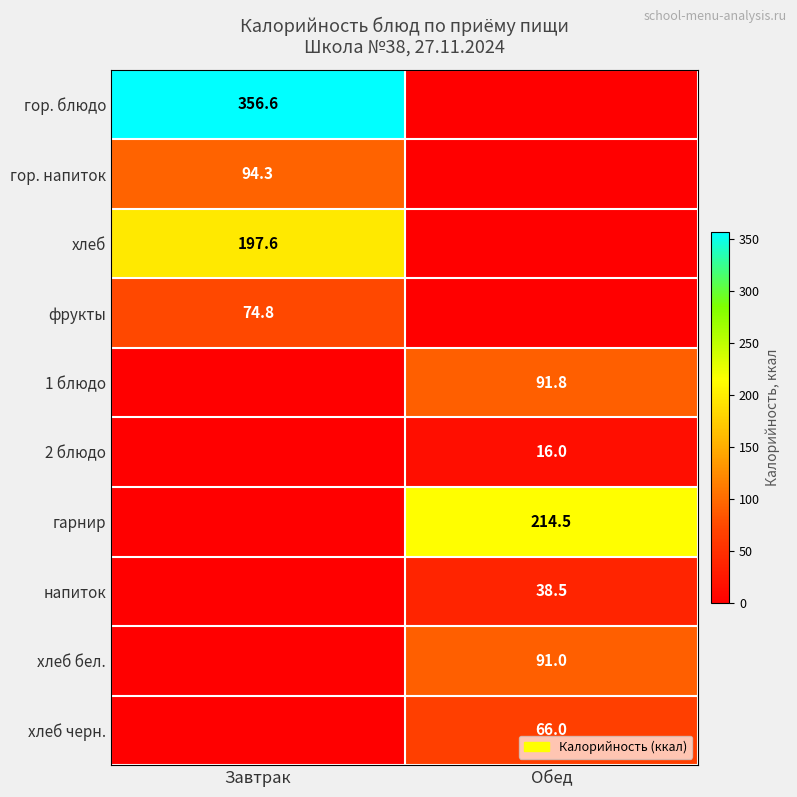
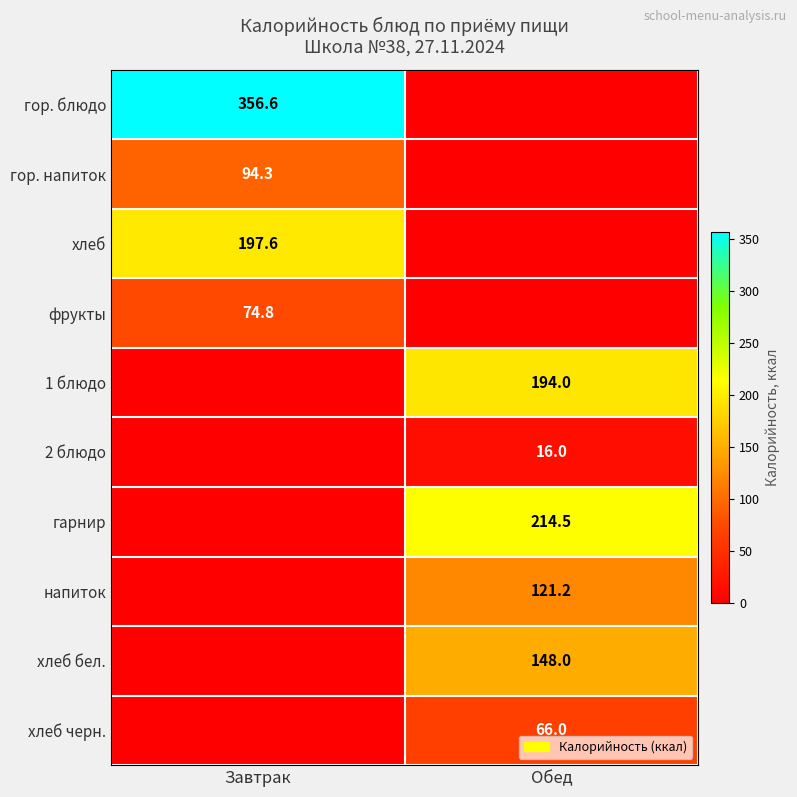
  {
    "гор. блюдо": {
      "Завтрак": 356.6
    },
    "гор. напиток": {
      "Завтрак": 94.3
    },
    "хлеб": {
      "Завтрак": 197.6
    },
    "фрукты": {
      "Завтрак": 74.8
    },
    "1 блюдо": {
-     "Обед": 91.8
+     "Обед": 194.0
    },
    "2 блюдо": {
      "Обед": 16.0
    },
    "гарнир": {
      "Обед": 214.5
    },
    "напиток": {
-     "Обед": 38.5
+     "Обед": 121.2
    },
    "хлеб бел.": {
-     "Обед": 91.0
+     "Обед": 148.0
    }
  }
